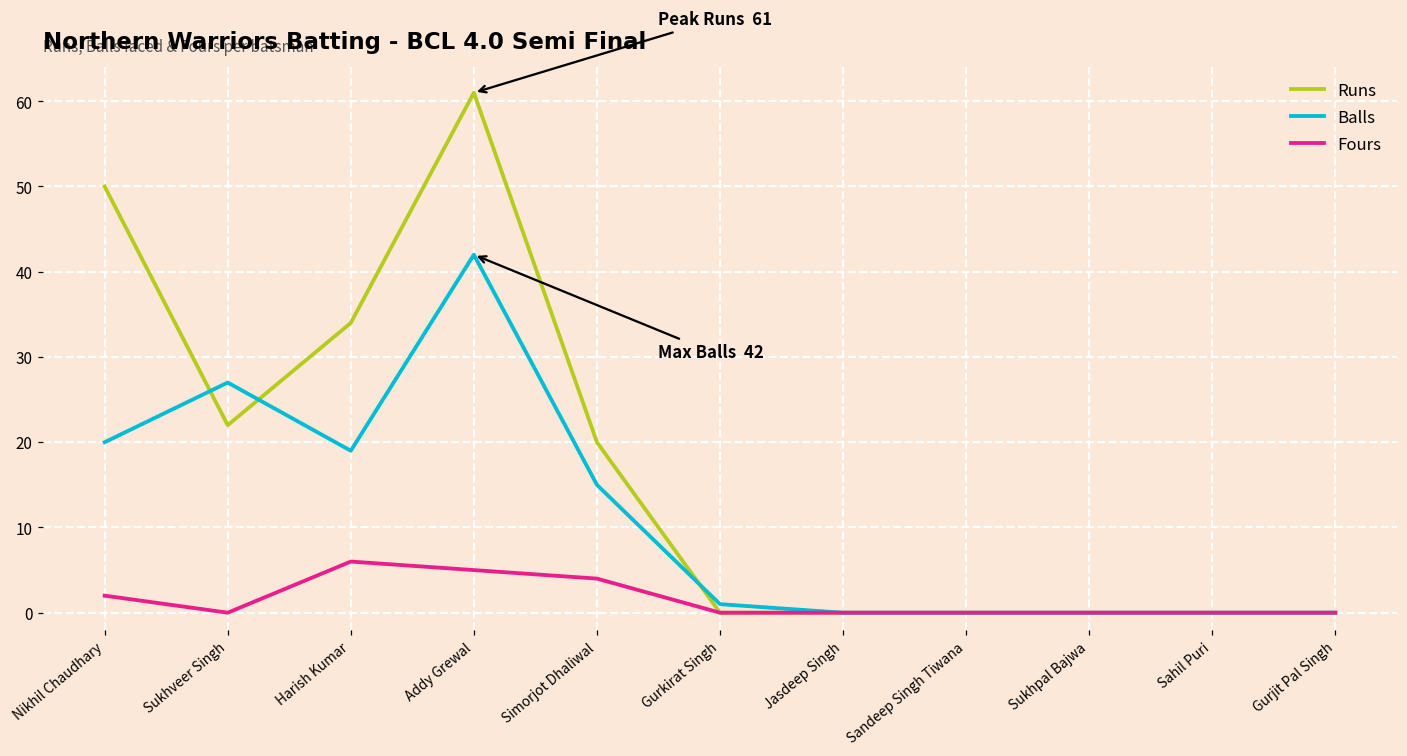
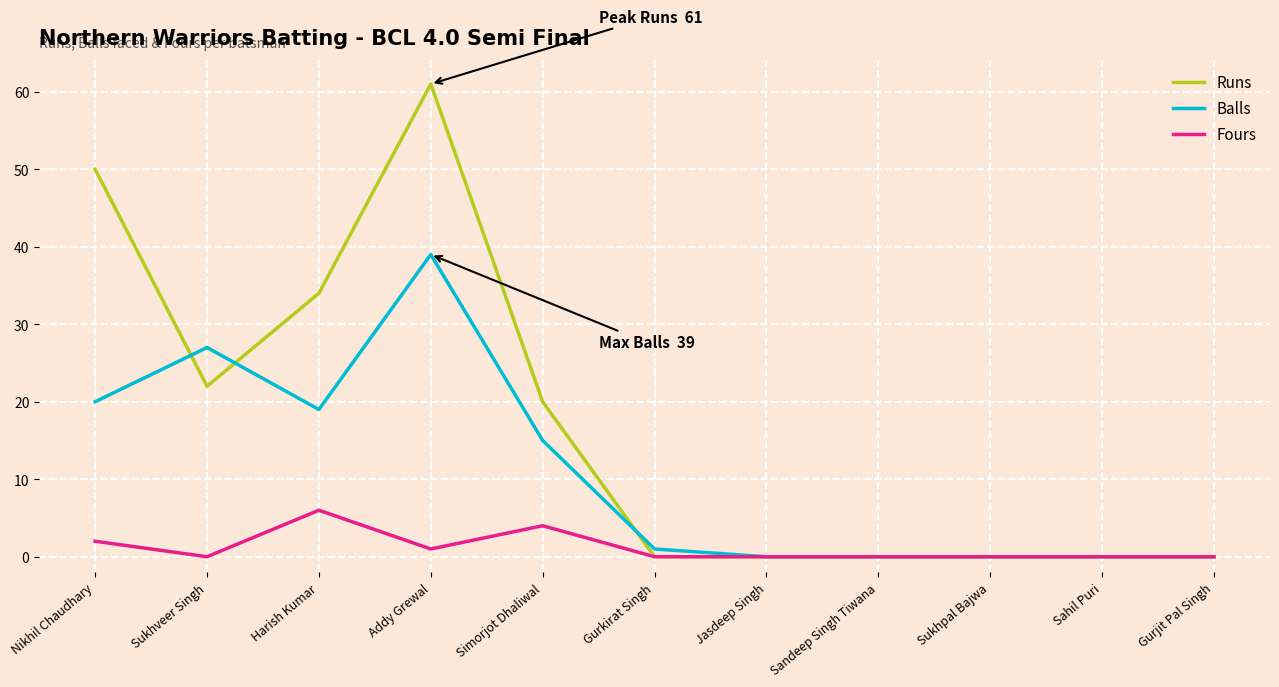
  {
    "Runs": {
      "Addy Grewal": 61
    },
    "Balls": {
-     "Addy Grewal": 42
+     "Addy Grewal": 39
    },
    "Fours": {
      "Nikhil Chaudhary": 2,
      "Sukhveer Singh": 0,
      "Harish Kumar": 6,
-     "Addy Grewal": 5,
+     "Addy Grewal": 1,
      "Simorjot Dhaliwal": 4
    }
  }
